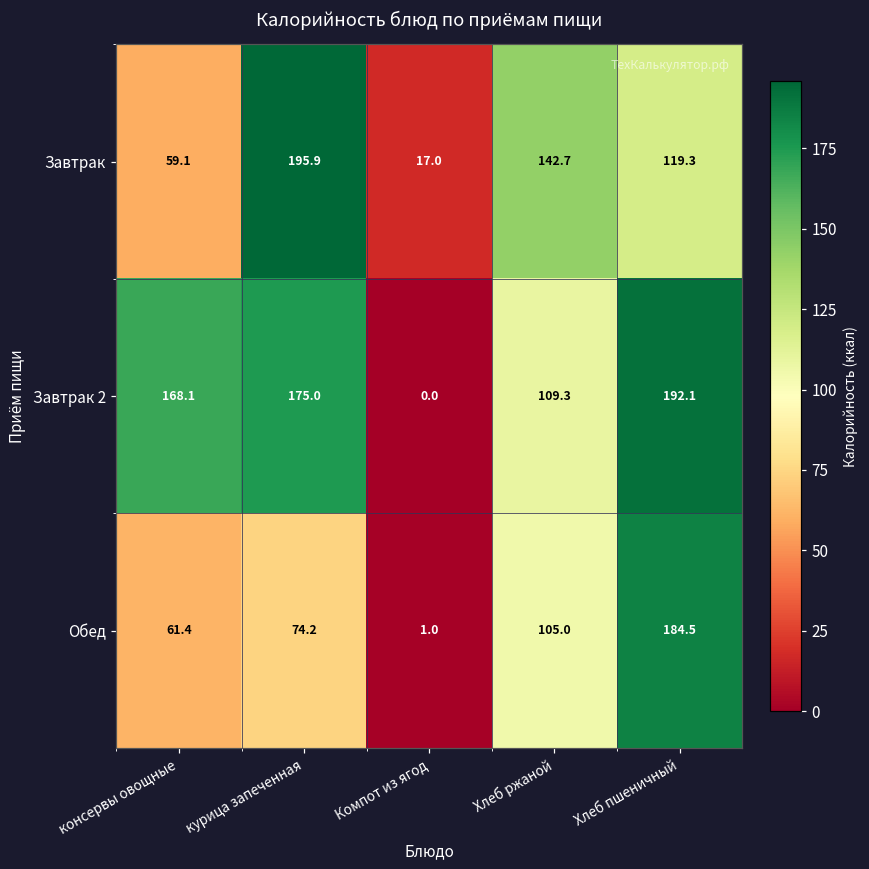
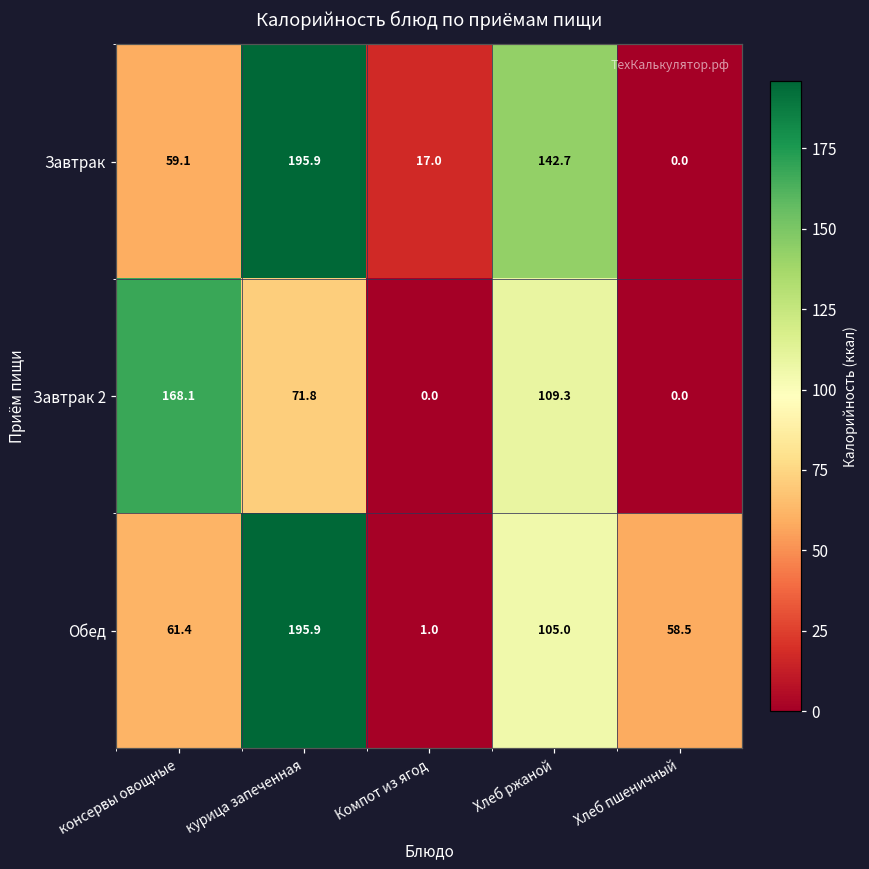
  {
    "Завтрак": {
      "консервы овощные": 59.1,
      "курица запеченная": 195.9,
      "Компот из ягод": 17.0,
      "Хлеб ржаной": 142.7,
-     "Хлеб пшеничный": 119.3
+     "Хлеб пшеничный": 0.0
    },
    "Завтрак 2": {
      "консервы овощные": 168.1,
-     "курица запеченная": 175.0,
+     "курица запеченная": 71.8,
      "Компот из ягод": 0.0,
      "Хлеб ржаной": 109.3,
-     "Хлеб пшеничный": 192.1
+     "Хлеб пшеничный": 0.0
    },
    "Обед": {
      "консервы овощные": 61.4,
-     "курица запеченная": 74.2,
+     "курица запеченная": 195.9,
      "Компот из ягод": 1.0,
      "Хлеб ржаной": 105.0,
-     "Хлеб пшеничный": 184.5
+     "Хлеб пшеничный": 58.5
    }
  }
